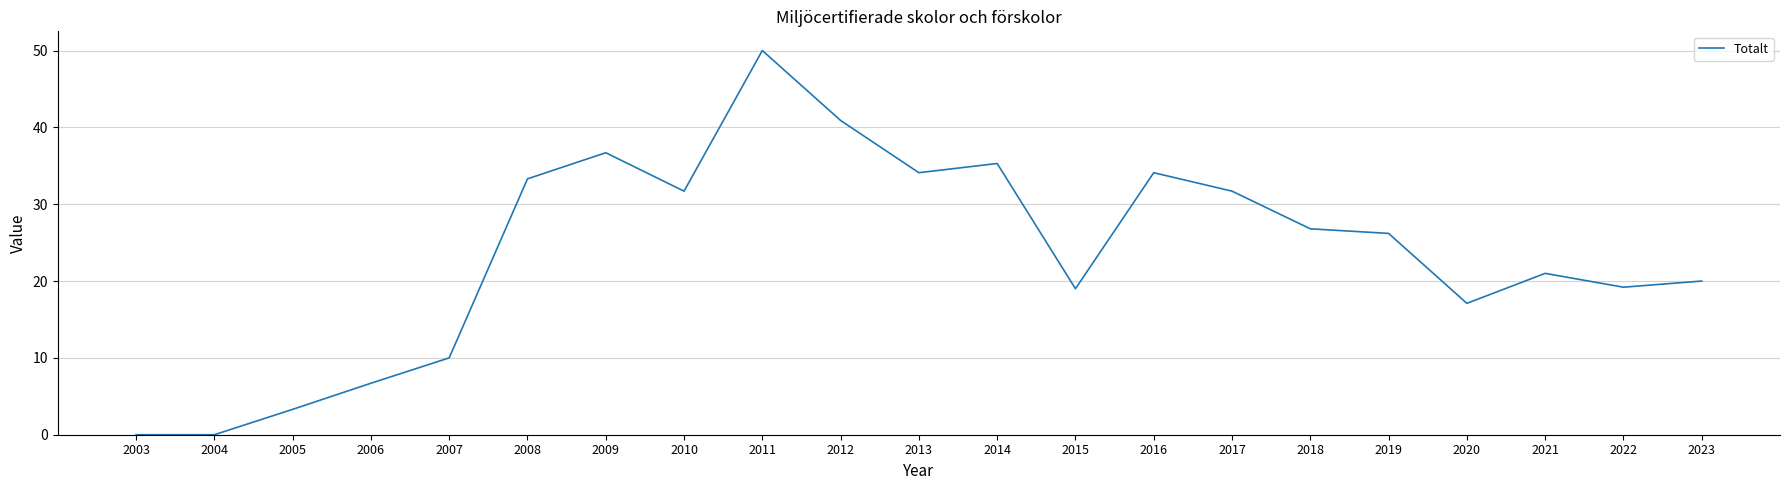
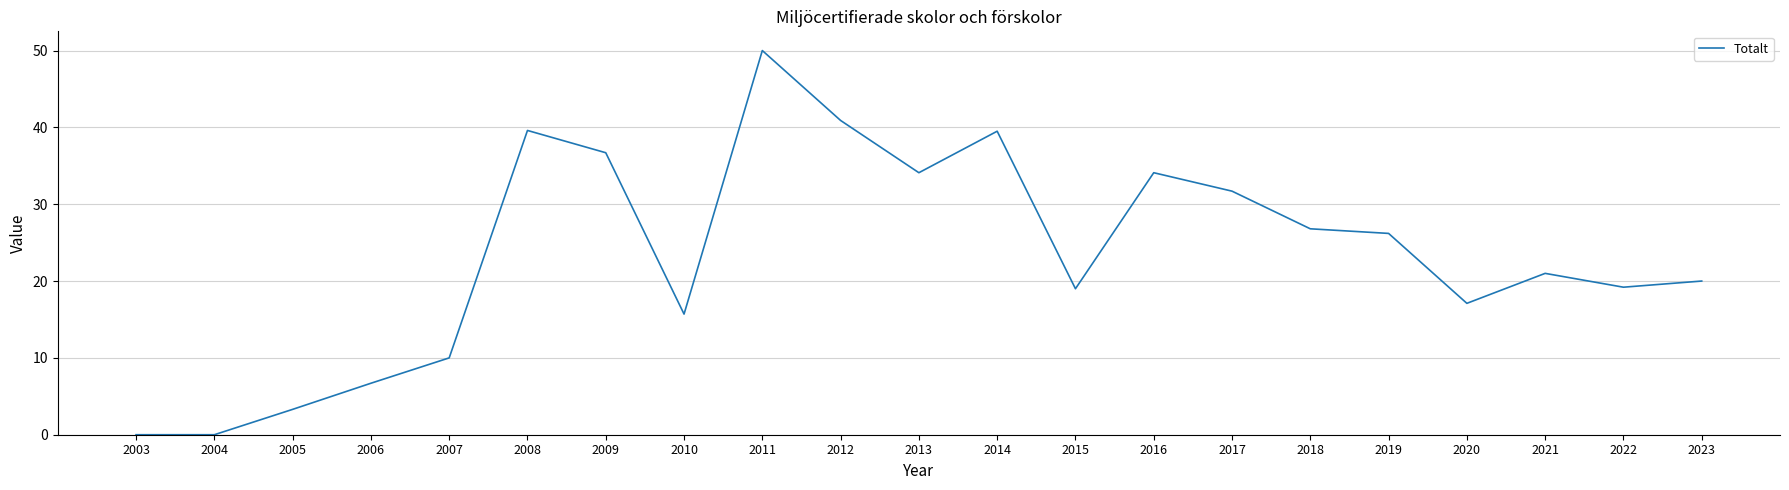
  {
    "2003": 0,
    "2004": 0,
    "2005": 3,
    "2006": 7,
    "2007": 10,
-   "2008": 33,
+   "2008": 40,
    "2009": 37,
-   "2010": 32,
+   "2010": 16,
    "2011": 50,
    "2012": 41,
    "2013": 34,
-   "2014": 35,
+   "2014": 40,
    "2015": 19,
    "2016": 34,
    "2017": 32,
    "2018": 27,
    "2019": 26,
    "2020": 17,
    "2021": 21,
    "2022": 19,
    "2023": 20
  }
